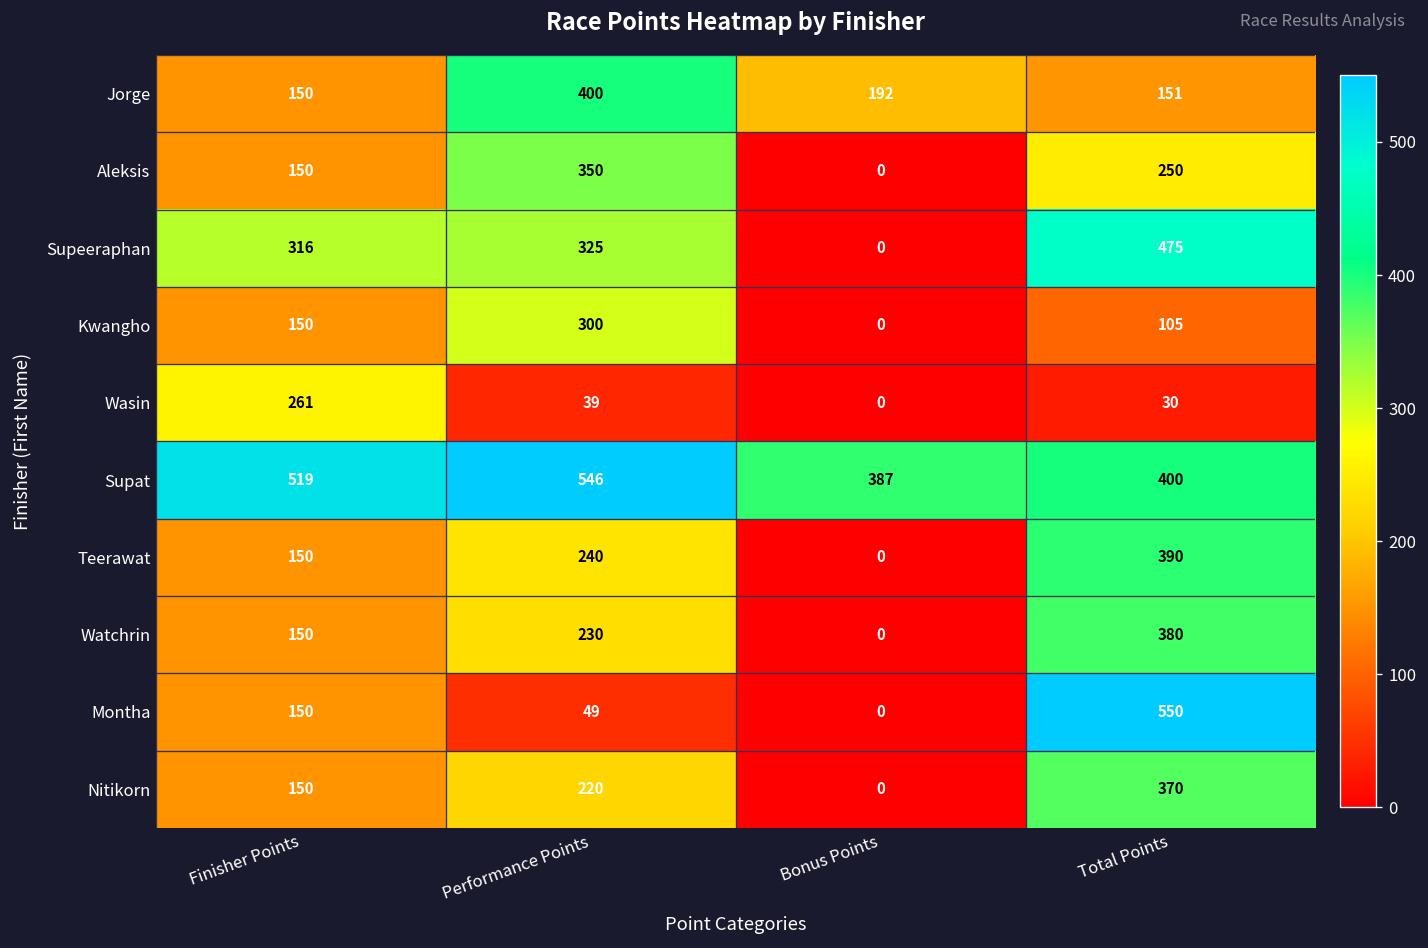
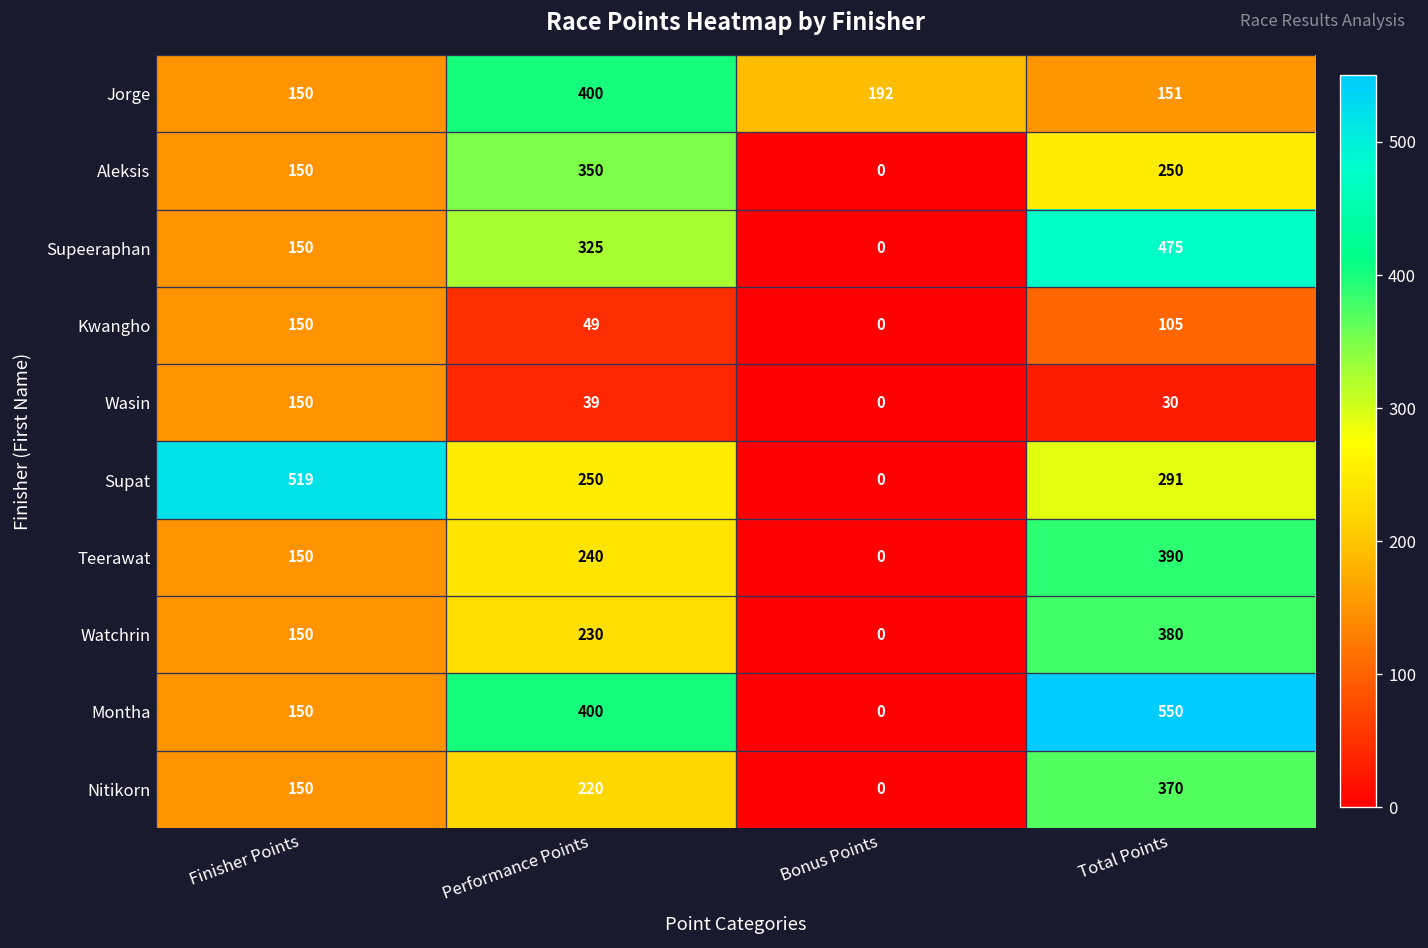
  {
    "Jorge": {
      "Finisher Points": 150,
      "Performance Points": 400,
      "Bonus Points": 192,
      "Total Points": 151
    },
    "Aleksis": {
      "Finisher Points": 150,
      "Performance Points": 350,
      "Bonus Points": 0,
      "Total Points": 250
    },
    "Supeeraphan": {
-     "Finisher Points": 316,
+     "Finisher Points": 150,
      "Performance Points": 325,
      "Bonus Points": 0,
      "Total Points": 475
    },
    "Kwangho": {
      "Finisher Points": 150,
-     "Performance Points": 300,
+     "Performance Points": 49,
      "Bonus Points": 0,
      "Total Points": 105
    },
    "Wasin": {
-     "Finisher Points": 261,
+     "Finisher Points": 150,
      "Performance Points": 39,
      "Bonus Points": 0,
      "Total Points": 30
    },
    "Supat": {
      "Finisher Points": 519,
-     "Performance Points": 546,
-     "Bonus Points": 387,
-     "Total Points": 400
+     "Performance Points": 250,
+     "Bonus Points": 0,
+     "Total Points": 291
    },
    "Teerawat": {
      "Finisher Points": 150,
      "Performance Points": 240,
      "Bonus Points": 0,
      "Total Points": 390
    },
    "Watchrin": {
      "Finisher Points": 150,
      "Performance Points": 230,
      "Bonus Points": 0,
      "Total Points": 380
    },
    "Montha": {
      "Finisher Points": 150,
-     "Performance Points": 49,
+     "Performance Points": 400,
      "Bonus Points": 0,
      "Total Points": 550
    },
    "Nitikorn": {
      "Finisher Points": 150,
      "Performance Points": 220,
      "Bonus Points": 0,
      "Total Points": 370
    }
  }
